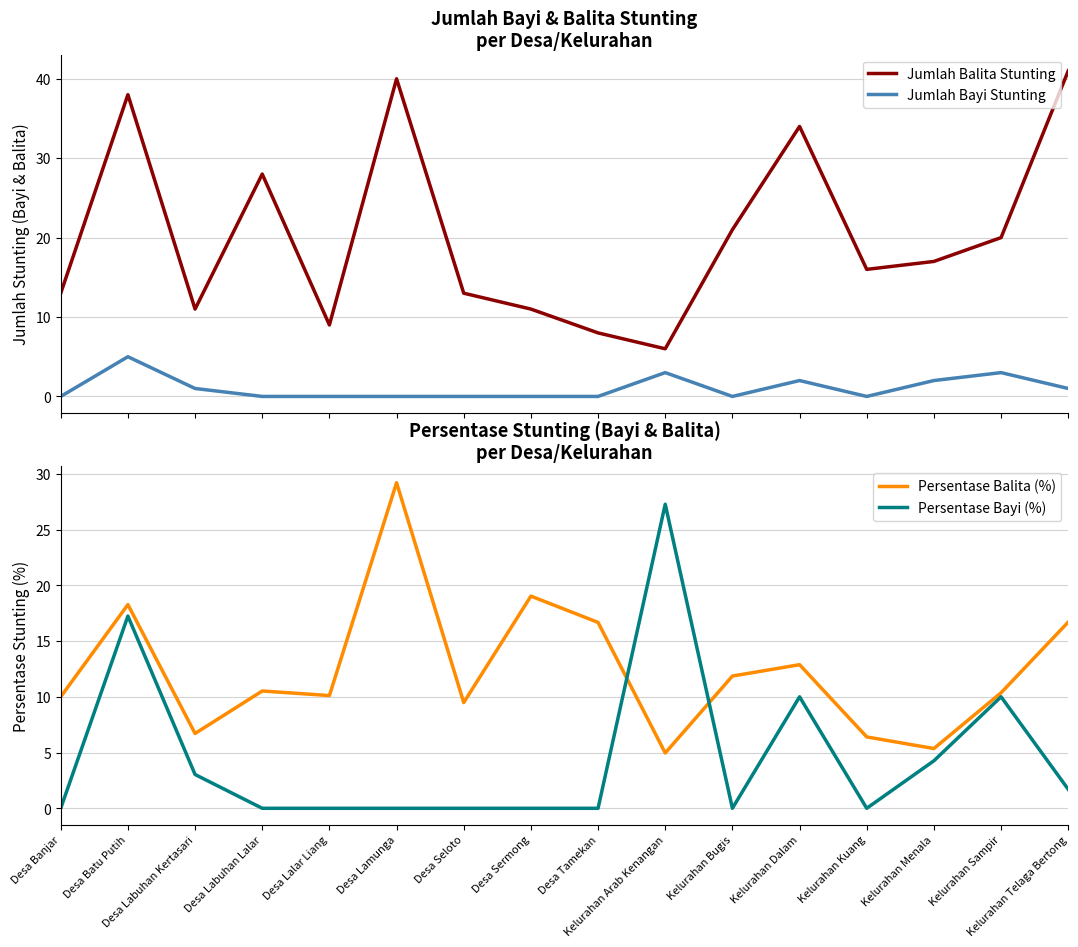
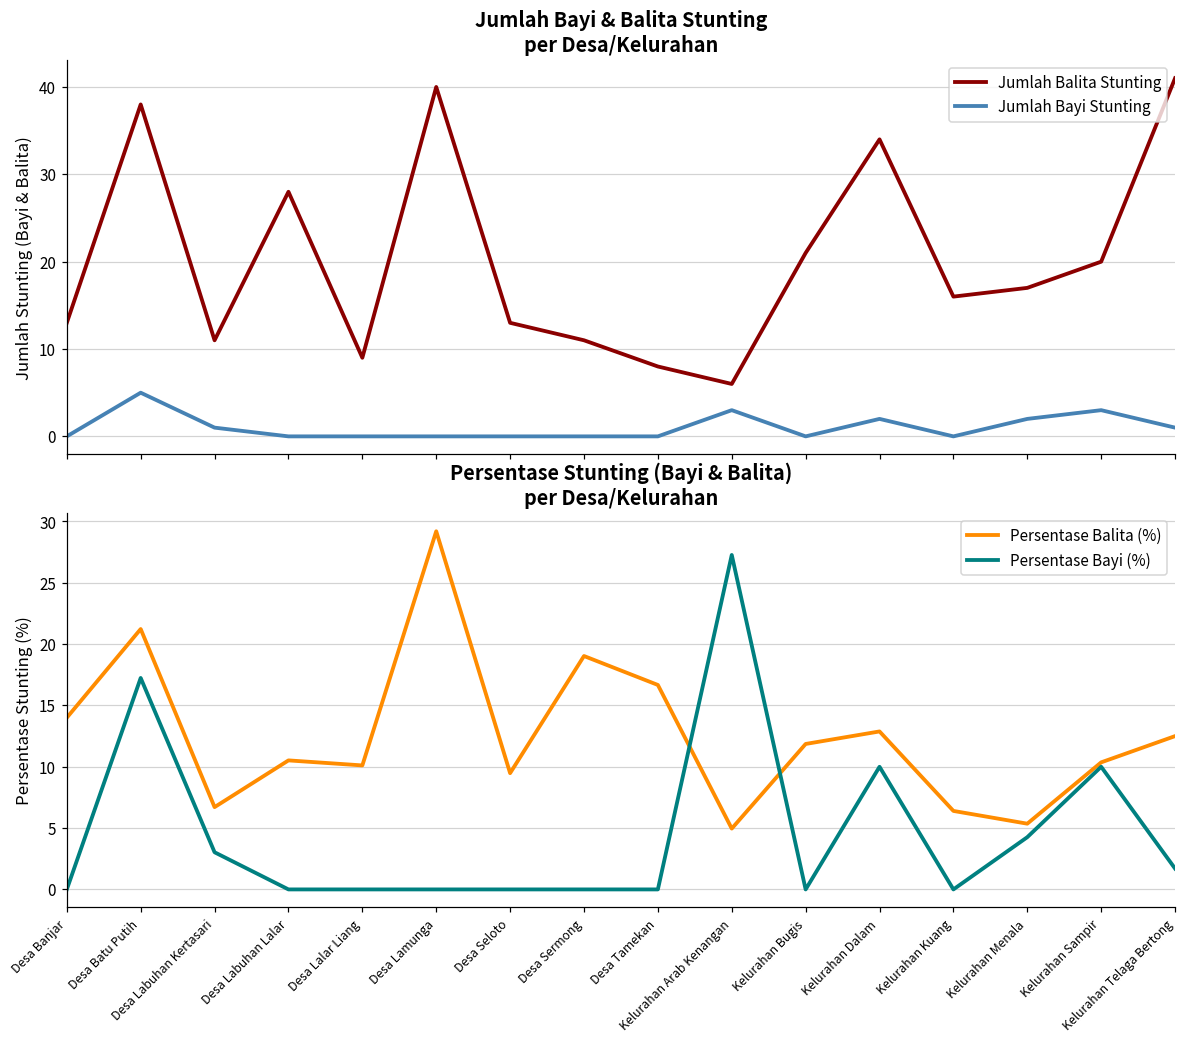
  {
    "Persentase Stunting (Bayi & Balita) per Desa/Kelurahan": {
      "Persentase Balita (%)": {
-       "Desa Banjar": 10,
-       "Desa Batu Putih": 18.3,
+       "Desa Banjar": 14,
+       "Desa Batu Putih": 21.2,
        "Desa Labuhan Kertasari": 6.7,
        "Desa Labuhan Lalar": 10.5,
        "Desa Lalar Liang": 10.1,
        "Desa Lamunga": 29.2,
        "Desa Seloto": 9.5,
        "Desa Sermong": 19.0,
        "Desa Tamekan": 16.7,
        "Kelurahan Arab Kenangan": 5.0,
        "Kelurahan Bugis": 11.9,
        "Kelurahan Dalam": 12.9,
        "Kelurahan Kuang": 6.4,
        "Kelurahan Menala": 5.4,
        "Kelurahan Sampir": 10.4,
-       "Kelurahan Telaga Bertong": 16.7
+       "Kelurahan Telaga Bertong": 12.5
      },
      "Persentase Bayi (%)": {
        "Desa Banjar": 0.0,
        "Desa Batu Putih": 17.2,
        "Desa Labuhan Kertasari": 3.0,
        "Desa Labuhan Lalar": 0.0,
        "Desa Lalar Liang": 0.0,
        "Desa Lamunga": 0.0,
        "Desa Seloto": 0.0,
        "Desa Sermong": 0.0,
        "Desa Tamekan": 0.0,
        "Kelurahan Arab Kenangan": 27.3,
        "Kelurahan Bugis": 0.0,
        "Kelurahan Dalam": 10.0,
        "Kelurahan Kuang": 0.0,
        "Kelurahan Menala": 4.3,
        "Kelurahan Sampir": 10.0,
        "Kelurahan Telaga Bertong": 1.7
      }
    }
  }
